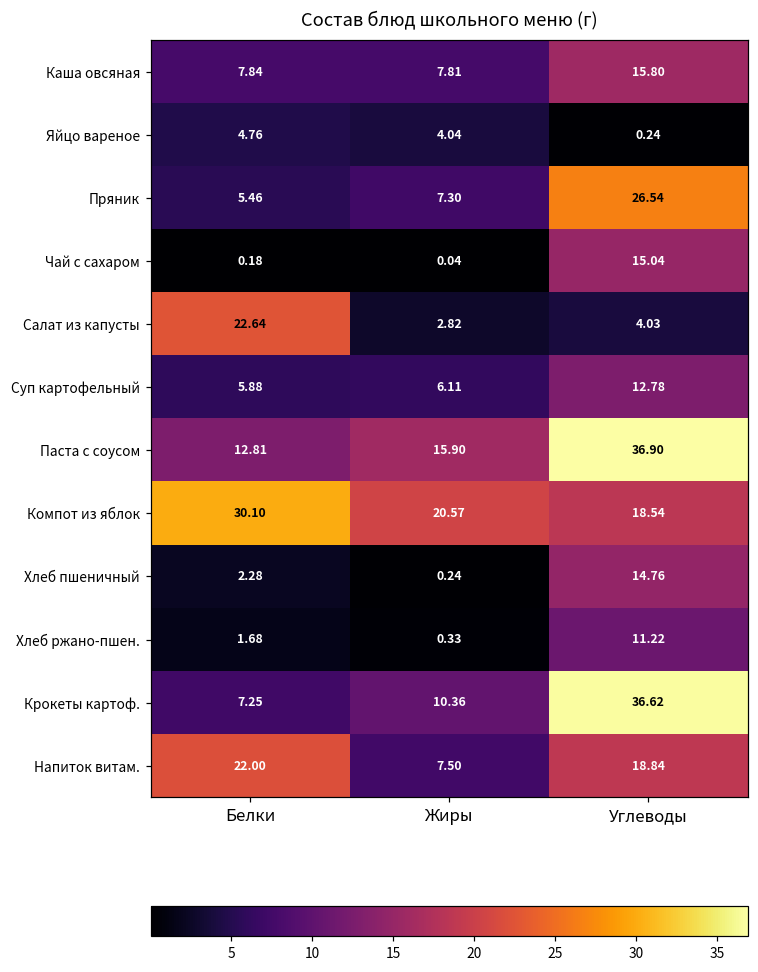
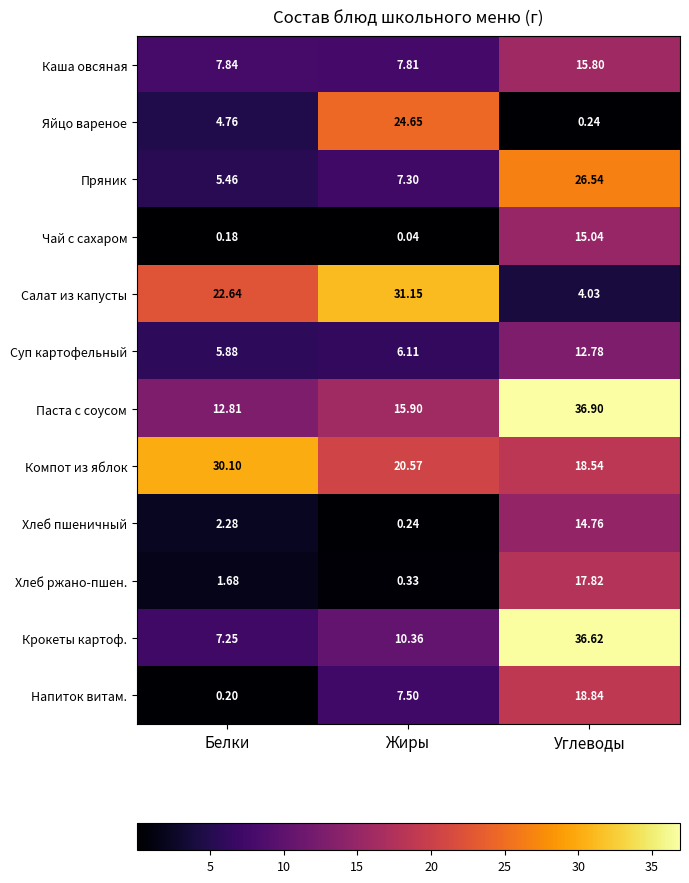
  {
    "Каша овсяная": {
      "Белки": 7.84,
      "Жиры": 7.81,
      "Углеводы": 15.80
    },
    "Яйцо вареное": {
      "Белки": 4.76,
-     "Жиры": 4.04,
+     "Жиры": 24.65,
      "Углеводы": 0.24
    },
    "Пряник": {
      "Белки": 5.46,
      "Жиры": 7.30,
      "Углеводы": 26.54
    },
    "Чай с сахаром": {
      "Белки": 0.18,
      "Жиры": 0.04,
      "Углеводы": 15.04
    },
    "Салат из капусты": {
      "Белки": 22.64,
-     "Жиры": 2.82,
+     "Жиры": 31.15,
      "Углеводы": 4.03
    },
    "Суп картофельный": {
      "Белки": 5.88,
      "Жиры": 6.11,
      "Углеводы": 12.78
    },
    "Паста с соусом": {
      "Белки": 12.81,
      "Жиры": 15.90,
      "Углеводы": 36.90
    },
    "Компот из яблок": {
      "Белки": 30.10,
      "Жиры": 20.57,
      "Углеводы": 18.54
    },
    "Хлеб пшеничный": {
      "Белки": 2.28,
      "Жиры": 0.24,
      "Углеводы": 14.76
    },
    "Хлеб ржано-пшен.": {
      "Белки": 1.68,
      "Жиры": 0.33,
-     "Углеводы": 11.22
+     "Углеводы": 17.82
    },
    "Крокеты картоф.": {
      "Белки": 7.25,
      "Жиры": 10.36,
      "Углеводы": 36.62
    },
    "Напиток витам.": {
-     "Белки": 22.00,
+     "Белки": 0.20,
      "Жиры": 7.50,
      "Углеводы": 18.84
    }
  }
